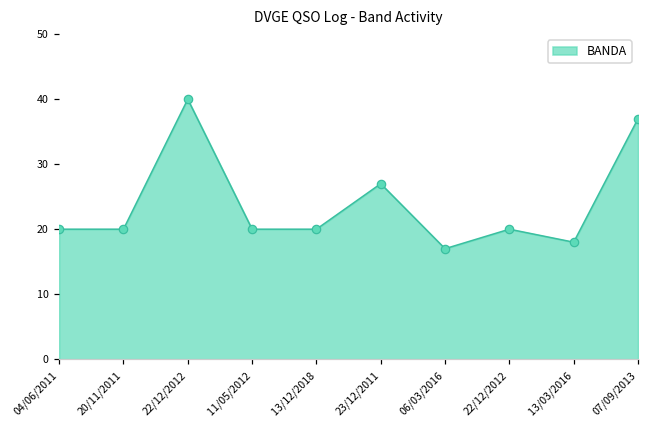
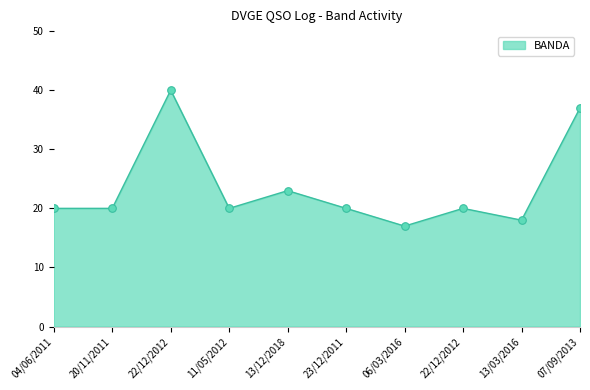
  {
    "04/06/2011": 20,
    "20/11/2011": 20,
    "11/05/2012": 20,
-   "13/12/2018": 20,
-   "23/12/2011": 27,
+   "13/12/2018": 23,
+   "23/12/2011": 20,
    "06/03/2016": 17,
    "13/03/2016": 18,
    "07/09/2013": 37
  }
